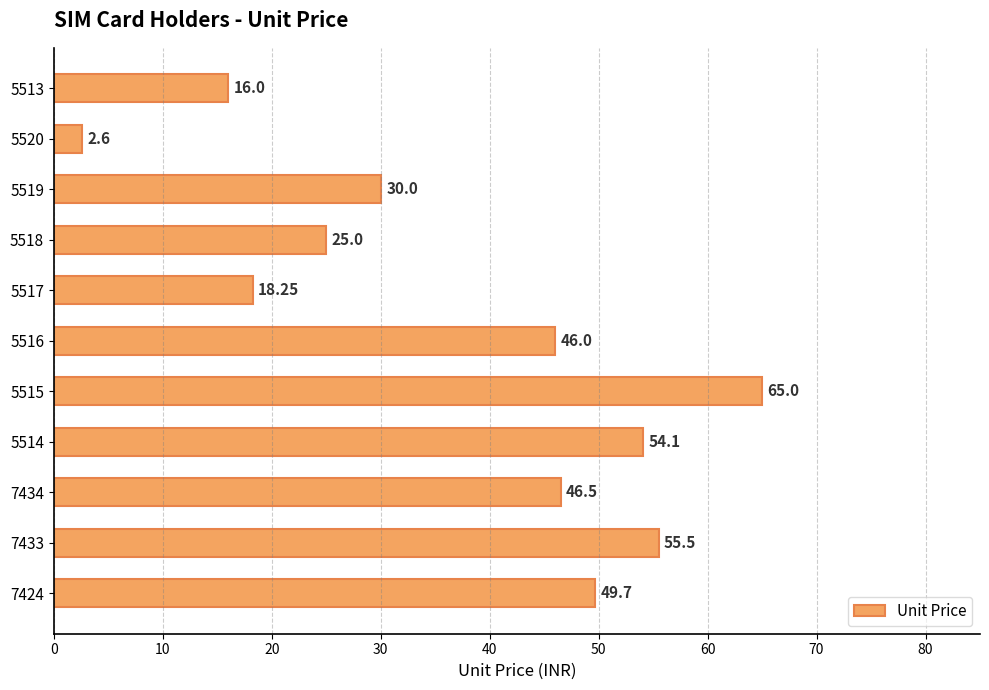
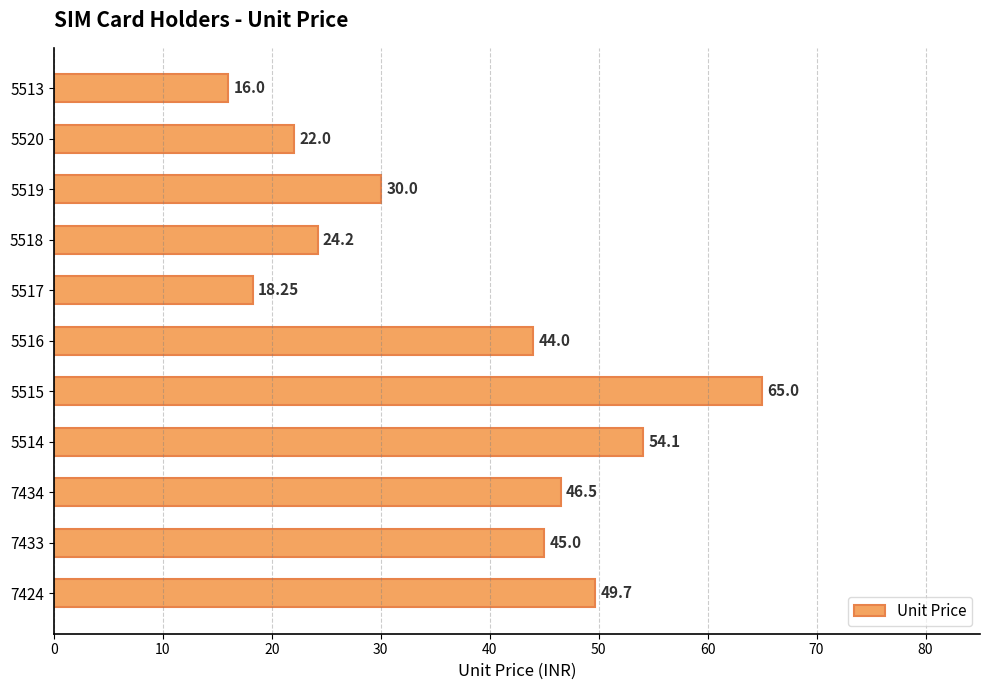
  {
    "5513": 16.0,
-   "5520": 2.6,
+   "5520": 22.0,
    "5519": 30.0,
-   "5518": 25.0,
+   "5518": 24.2,
    "5517": 18.25,
-   "5516": 46.0,
+   "5516": 44.0,
    "5515": 65.0,
    "5514": 54.1,
    "7434": 46.5,
-   "7433": 55.5,
+   "7433": 45.0,
    "7424": 49.7
  }
